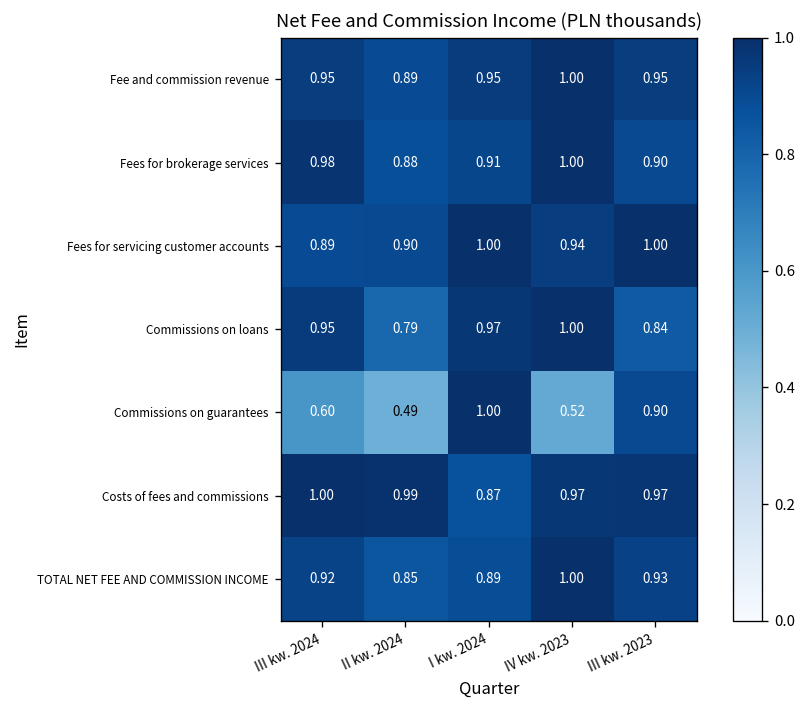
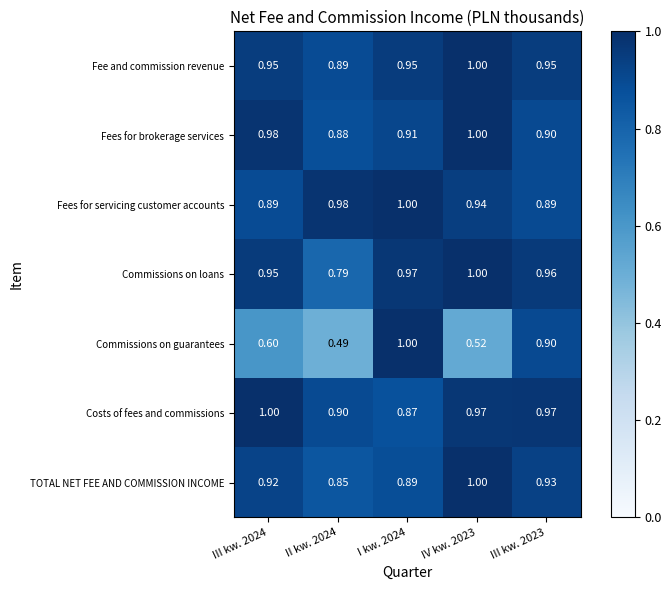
  {
    "Fee and commission revenue": {
      "III kw. 2024": 0.95,
      "II kw. 2024": 0.89,
      "I kw. 2024": 0.95,
      "IV kw. 2023": 1.00,
      "III kw. 2023": 0.95
    },
    "Fees for brokerage services": {
      "III kw. 2024": 0.98,
      "II kw. 2024": 0.88,
      "I kw. 2024": 0.91,
      "IV kw. 2023": 1.00,
      "III kw. 2023": 0.90
    },
    "Fees for servicing customer accounts": {
      "III kw. 2024": 0.89,
-     "II kw. 2024": 0.90,
+     "II kw. 2024": 0.98,
      "I kw. 2024": 1.00,
      "IV kw. 2023": 0.94,
-     "III kw. 2023": 1.00
+     "III kw. 2023": 0.89
    },
    "Commissions on loans": {
      "III kw. 2024": 0.95,
      "II kw. 2024": 0.79,
      "I kw. 2024": 0.97,
      "IV kw. 2023": 1.00,
-     "III kw. 2023": 0.84
+     "III kw. 2023": 0.96
    },
    "Commissions on guarantees": {
      "III kw. 2024": 0.60,
      "II kw. 2024": 0.49,
      "I kw. 2024": 1.00,
      "IV kw. 2023": 0.52,
      "III kw. 2023": 0.90
    },
    "Costs of fees and commissions": {
      "III kw. 2024": 1.00,
-     "II kw. 2024": 0.99,
+     "II kw. 2024": 0.90,
      "I kw. 2024": 0.87,
      "IV kw. 2023": 0.97,
      "III kw. 2023": 0.97
    },
    "TOTAL NET FEE AND COMMISSION INCOME": {
      "III kw. 2024": 0.92,
      "II kw. 2024": 0.85,
      "I kw. 2024": 0.89,
      "IV kw. 2023": 1.00,
      "III kw. 2023": 0.93
    }
  }
